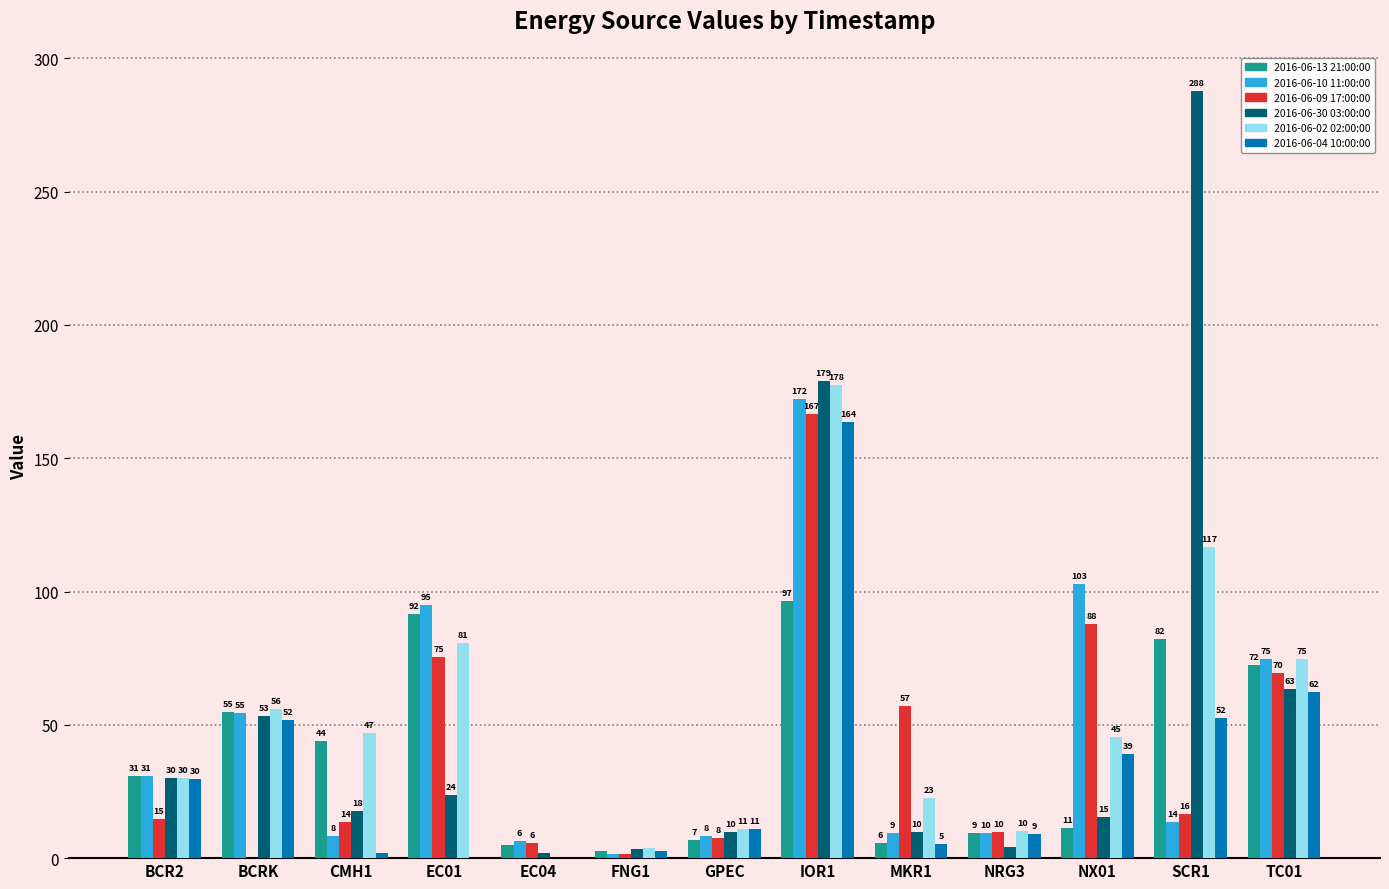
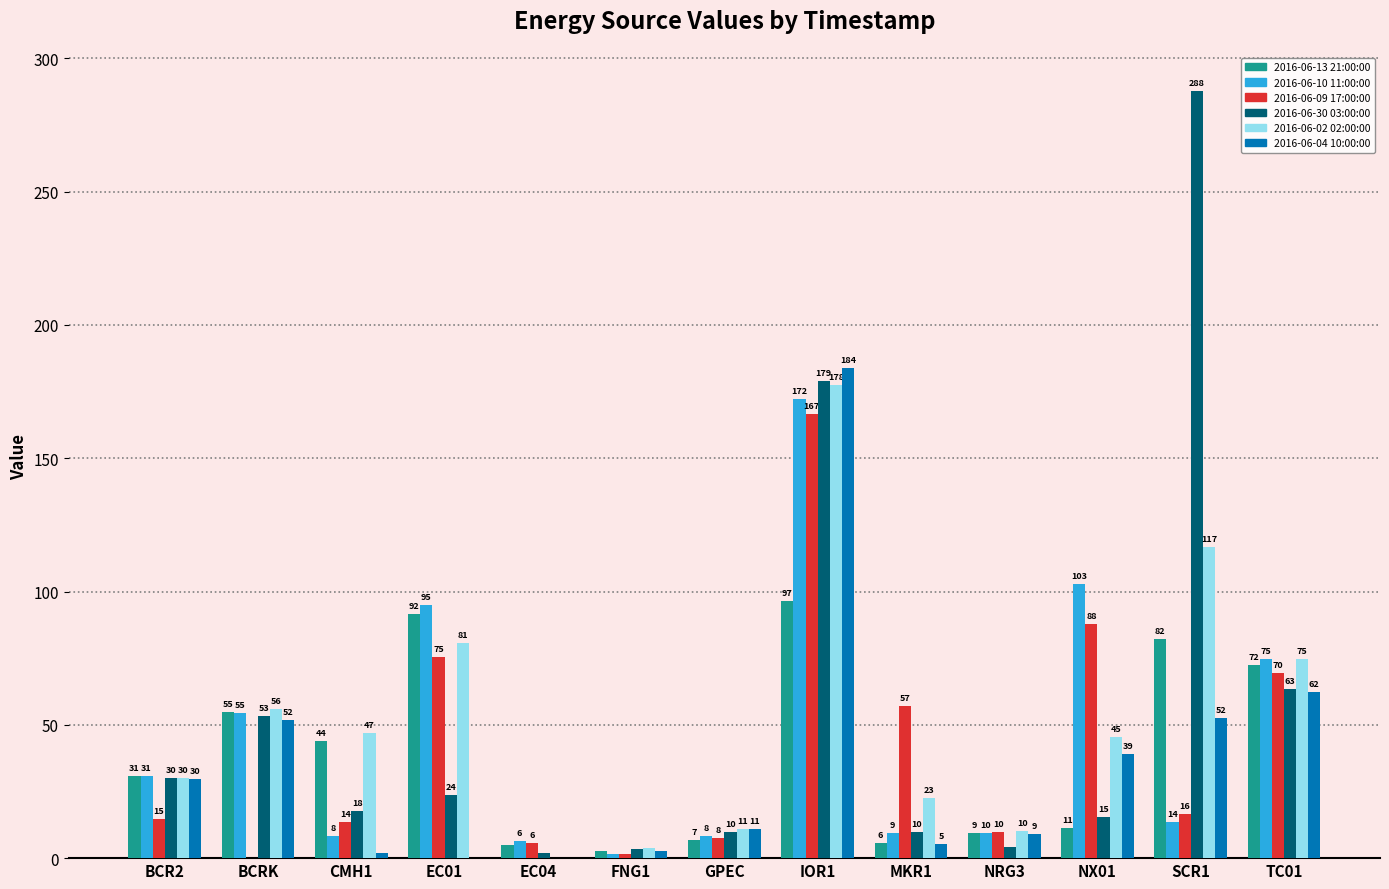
  {
    "2016-06-13 21:00:00": {
      "BCR2": 31,
      "BCRK": 55,
      "CMH1": 44,
      "EC01": 92,
      "GPEC": 7,
      "IOR1": 97,
      "MKR1": 6,
      "NRG3": 9,
      "NX01": 11,
      "SCR1": 82,
      "TC01": 72
    },
    "2016-06-10 11:00:00": {
      "BCR2": 31,
      "BCRK": 55,
      "CMH1": 8,
      "EC01": 95,
      "EC04": 6,
      "GPEC": 8,
      "IOR1": 172,
      "MKR1": 9,
      "NRG3": 10,
      "NX01": 103,
      "SCR1": 14,
      "TC01": 75
    },
    "2016-06-09 17:00:00": {
      "BCR2": 15,
      "CMH1": 14,
      "EC01": 75,
      "EC04": 6,
      "GPEC": 8,
      "IOR1": 167,
      "MKR1": 57,
      "NRG3": 10,
      "NX01": 88,
      "SCR1": 16,
      "TC01": 70
    },
    "2016-06-30 03:00:00": {
      "BCR2": 30,
      "BCRK": 53,
      "CMH1": 18,
      "EC01": 24,
      "GPEC": 10,
      "IOR1": 179,
      "MKR1": 10,
      "NX01": 15,
      "SCR1": 288,
      "TC01": 63
    },
    "2016-06-02 02:00:00": {
      "BCR2": 30,
      "BCRK": 56,
      "CMH1": 47,
      "EC01": 81,
      "GPEC": 11,
      "IOR1": 178,
      "MKR1": 23,
      "NRG3": 10,
      "NX01": 45,
      "SCR1": 117,
      "TC01": 75
    },
    "2016-06-04 10:00:00": {
      "BCR2": 30,
      "BCRK": 52,
      "GPEC": 11,
-     "IOR1": 164,
+     "IOR1": 184,
      "MKR1": 5,
      "NRG3": 9,
      "NX01": 39,
      "SCR1": 52,
      "TC01": 62
    }
  }
